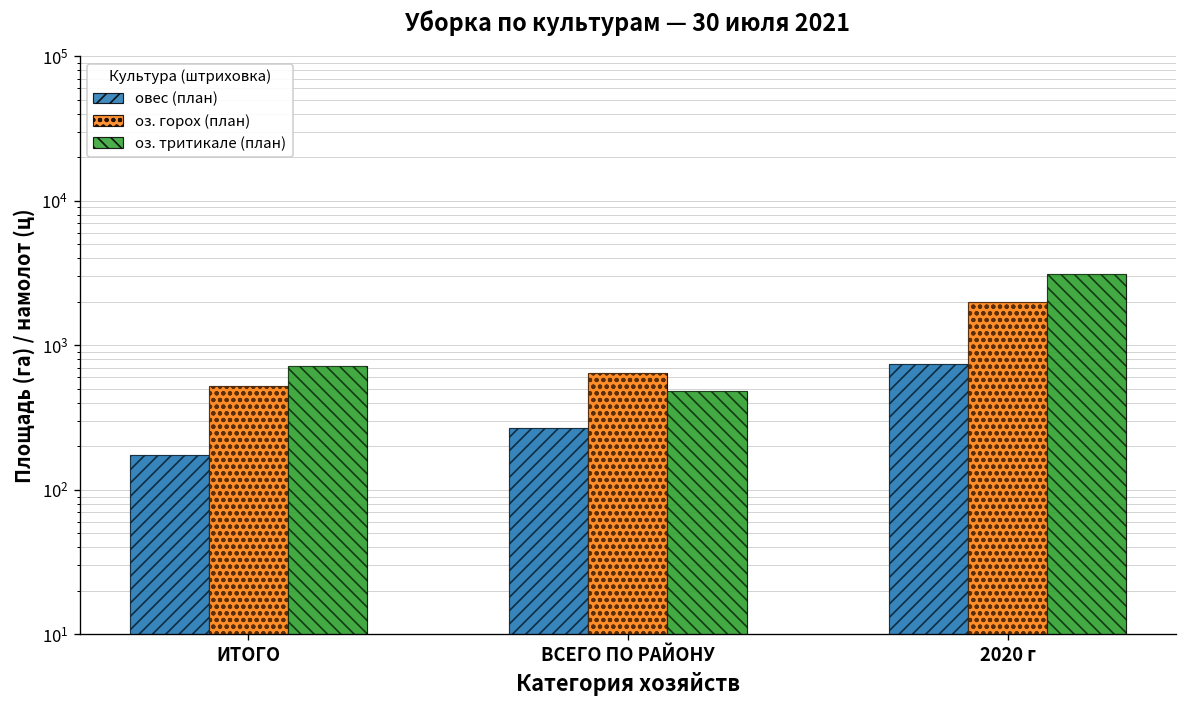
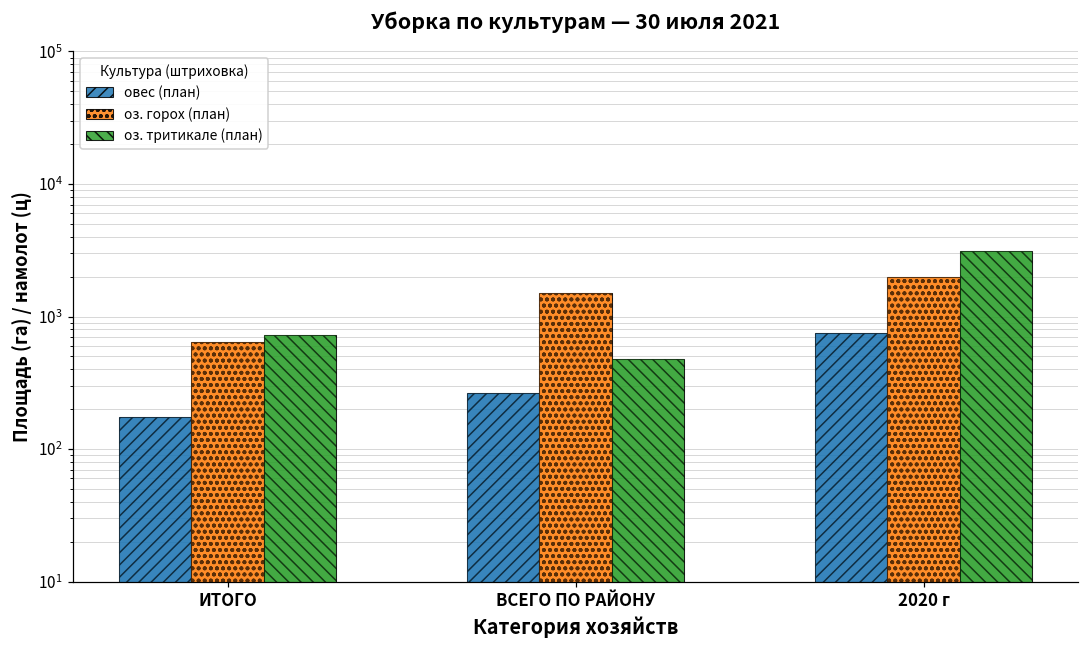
  {
    "овес (план)": {
      "ИТОГО": 170,
      "ВСЕГО ПО РАЙОНУ": 270,
      "2020 г": 700
    },
    "оз. горох (план)": {
-     "ИТОГО": 500,
-     "ВСЕГО ПО РАЙОНУ": 600,
+     "ИТОГО": 600,
+     "ВСЕГО ПО РАЙОНУ": 1500,
      "2020 г": 2000
    },
    "оз. тритикале (план)": {
      "ИТОГО": 700,
      "ВСЕГО ПО РАЙОНУ": 480,
      "2020 г": 3100
    }
  }
